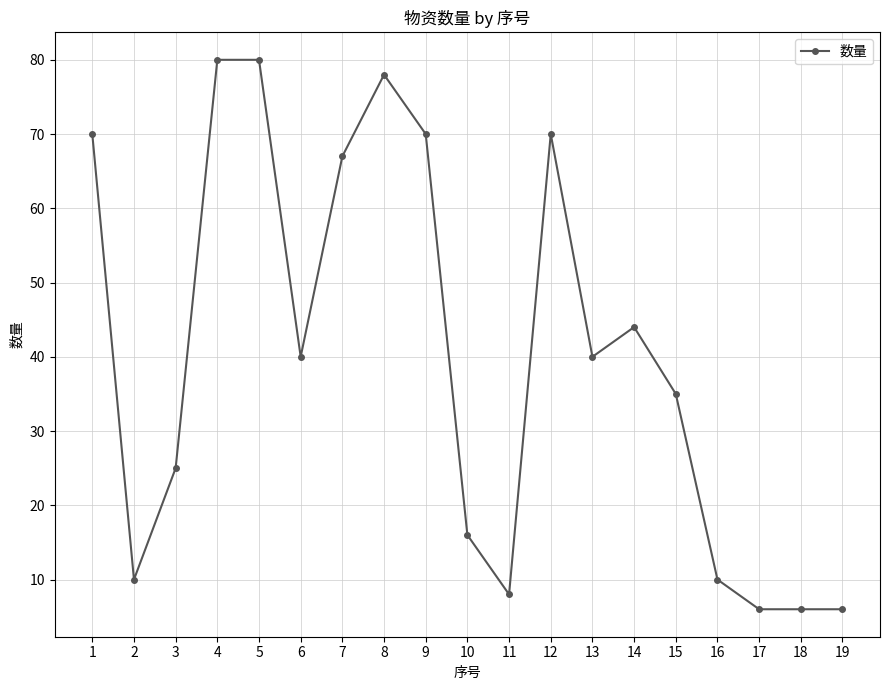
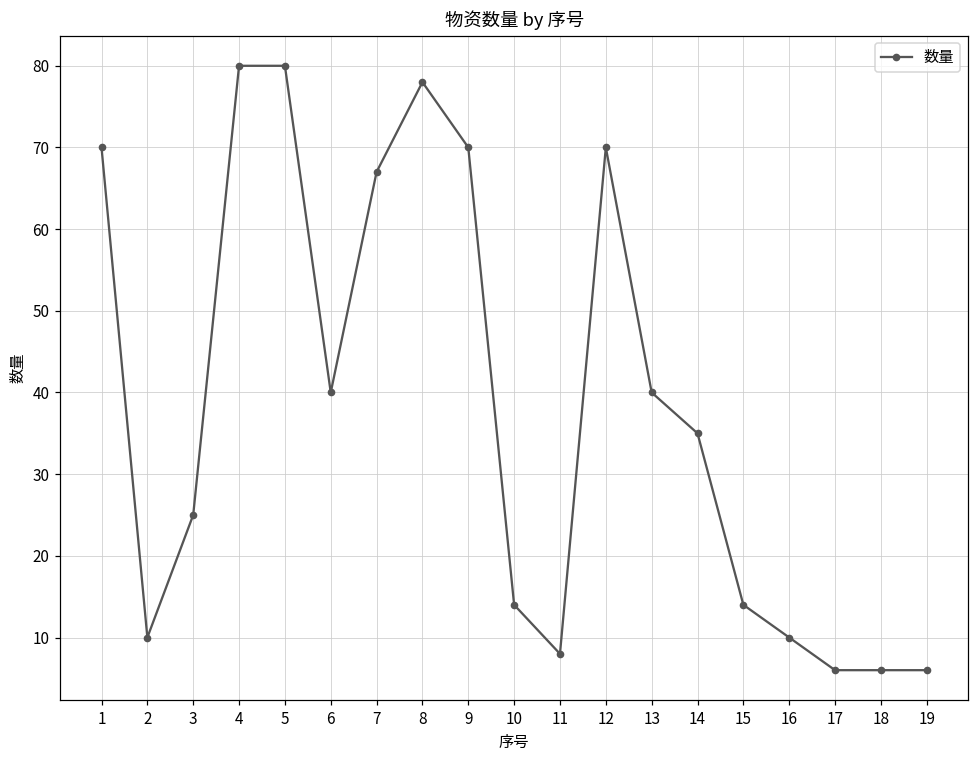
  {
    "1": 70,
    "2": 10,
    "3": 25,
    "4": 80,
    "5": 80,
    "6": 40,
    "7": 67,
    "8": 78,
    "9": 70,
-   "10": 16,
+   "10": 14,
    "11": 8,
    "12": 70,
    "13": 40,
-   "14": 44,
-   "15": 35,
+   "14": 35,
+   "15": 14,
    "16": 10,
    "17": 6,
    "18": 6,
    "19": 6
  }
